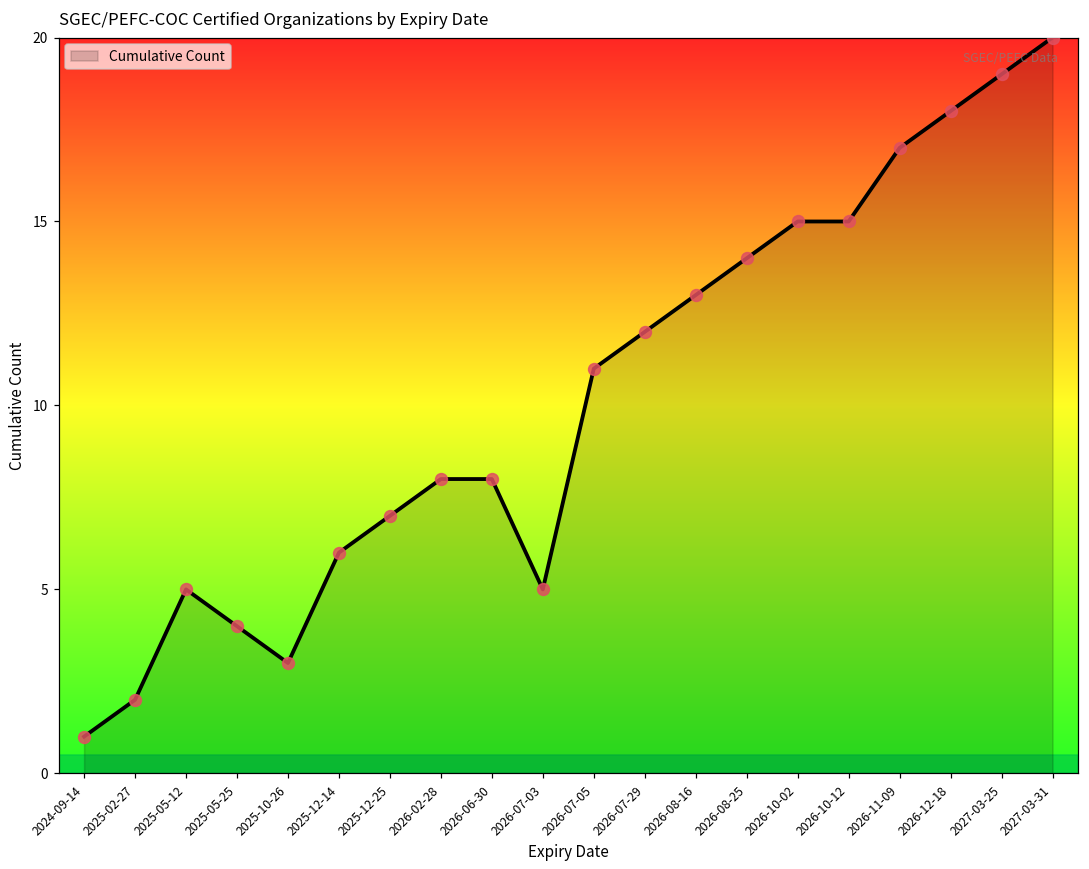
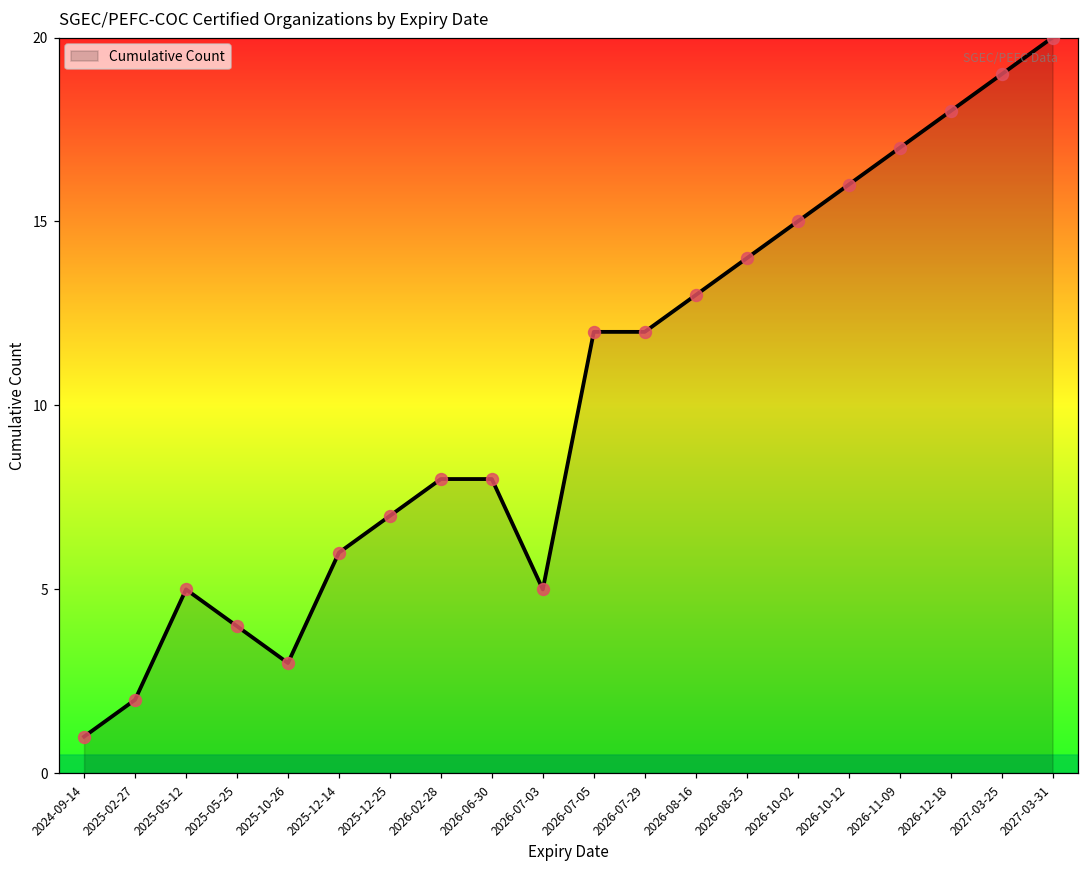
  {
    "2024-09-14": 1,
    "2025-02-27": 2,
    "2025-05-12": 5,
    "2025-05-25": 4,
    "2025-10-26": 3,
    "2025-12-14": 6,
    "2025-12-25": 7,
    "2026-02-28": 8,
    "2026-06-30": 8,
    "2026-07-03": 5,
-   "2026-07-05": 11,
+   "2026-07-05": 12,
    "2026-07-29": 12,
    "2026-08-16": 13,
    "2026-08-25": 14,
    "2026-10-02": 15,
-   "2026-10-12": 15,
+   "2026-10-12": 16,
    "2026-11-09": 17,
    "2026-12-18": 18,
    "2027-03-25": 19,
    "2027-03-31": 20
  }
